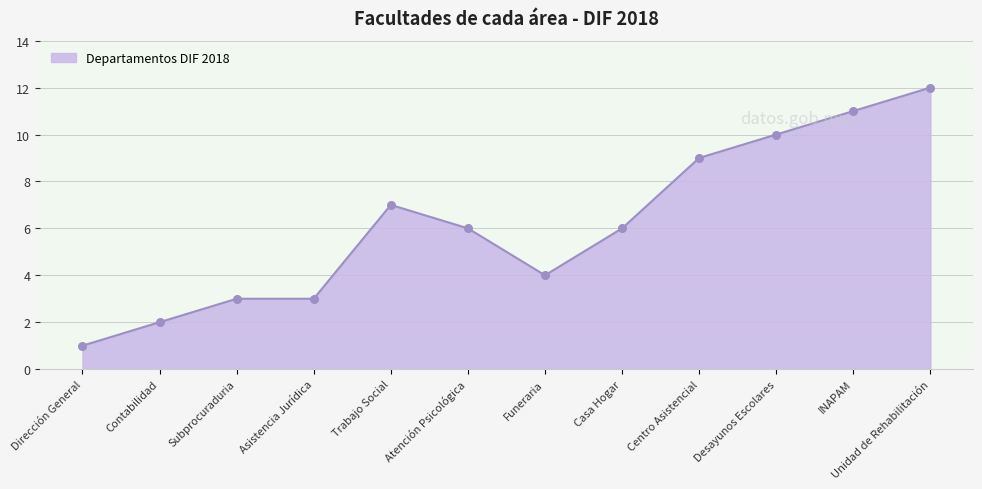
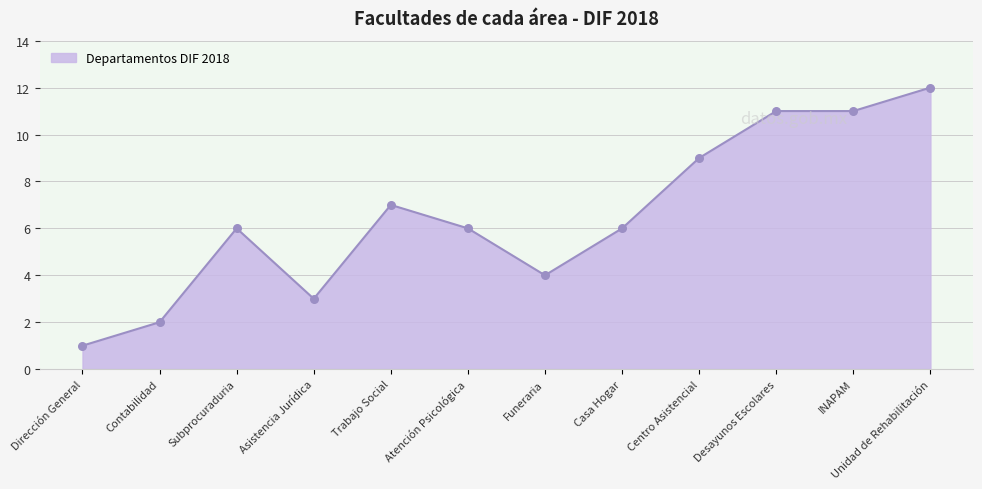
  {
    "Dirección General": 1,
    "Contabilidad": 2,
-   "Subprocuraduria": 3,
+   "Subprocuraduria": 6,
    "Asistencia Jurídica": 3,
    "Trabajo Social": 7,
    "Atención Psicológica": 6,
    "Funeraria": 4,
    "Casa Hogar": 6,
    "Centro Asistencial": 9,
-   "Desayunos Escolares": 10,
+   "Desayunos Escolares": 11,
    "INAPAM": 11,
    "Unidad de Rehabilitación": 12
  }
